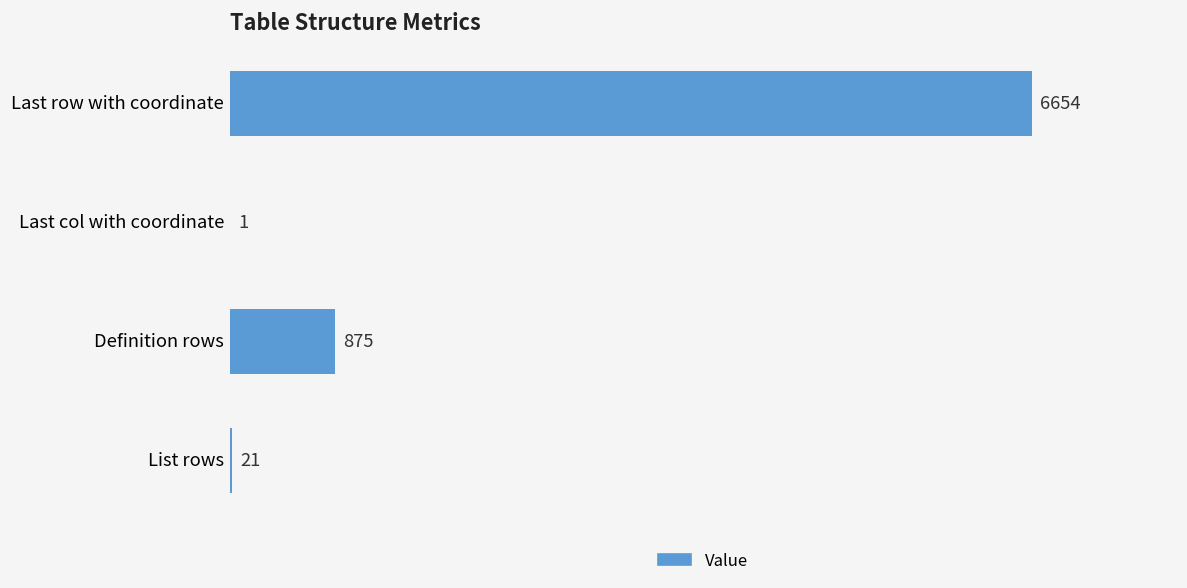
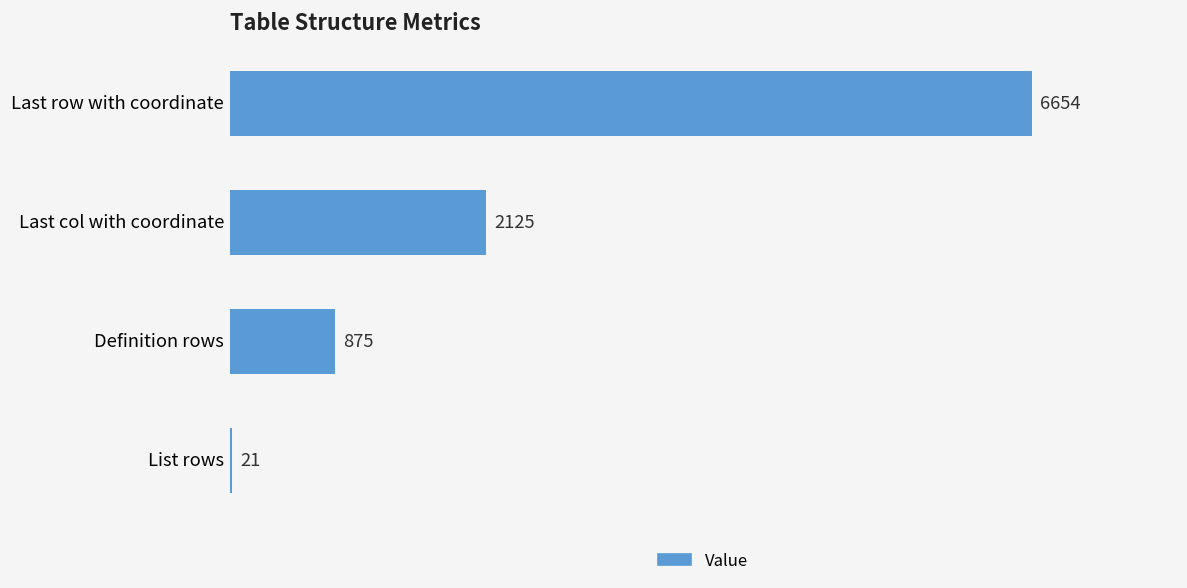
  {
    "Last row with coordinate": 6654,
-   "Last col with coordinate": 1,
+   "Last col with coordinate": 2125,
    "Definition rows": 875,
    "List rows": 21
  }
